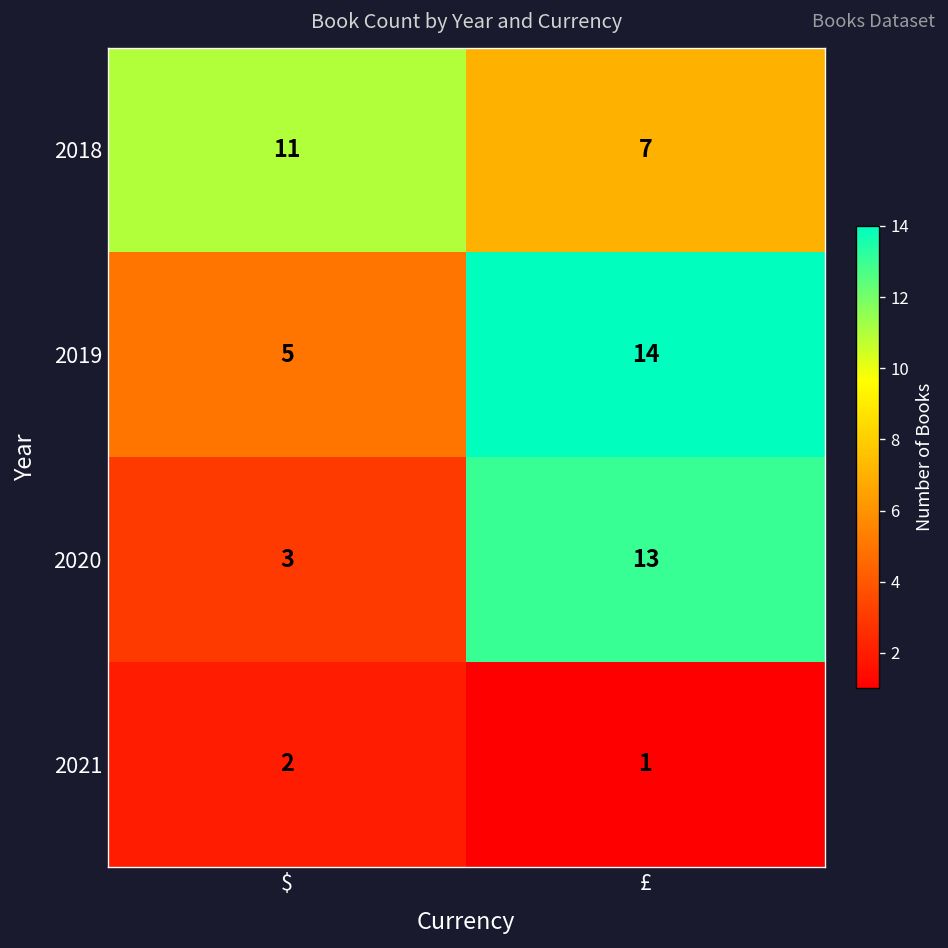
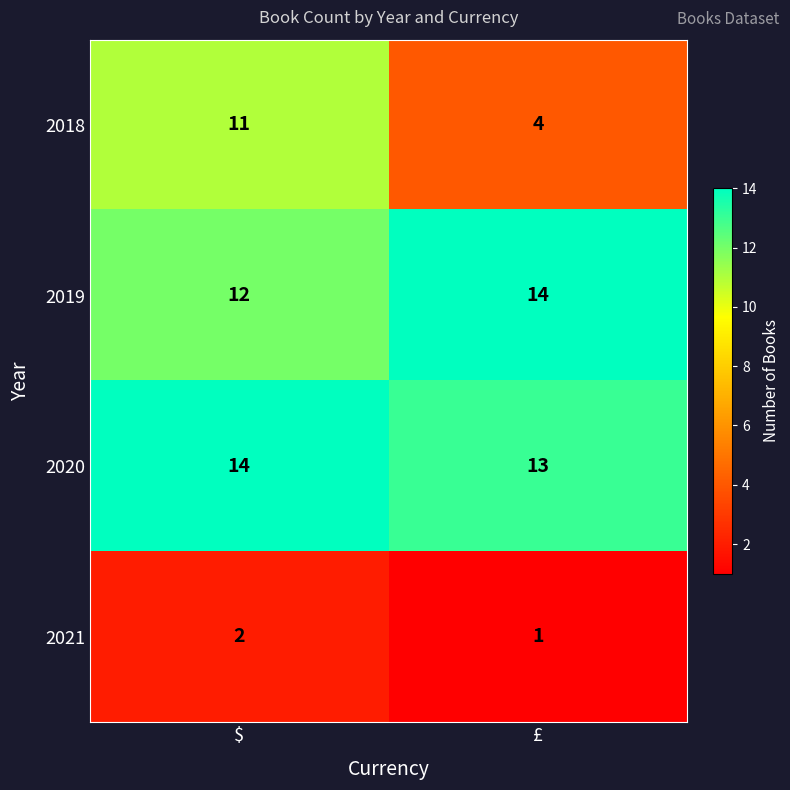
  {
    "2018": {
      "$": 11,
-     "£": 7
+     "£": 4
    },
    "2019": {
-     "$": 5,
+     "$": 12,
      "£": 14
    },
    "2020": {
-     "$": 3,
+     "$": 14,
      "£": 13
    },
    "2021": {
      "$": 2,
      "£": 1
    }
  }
